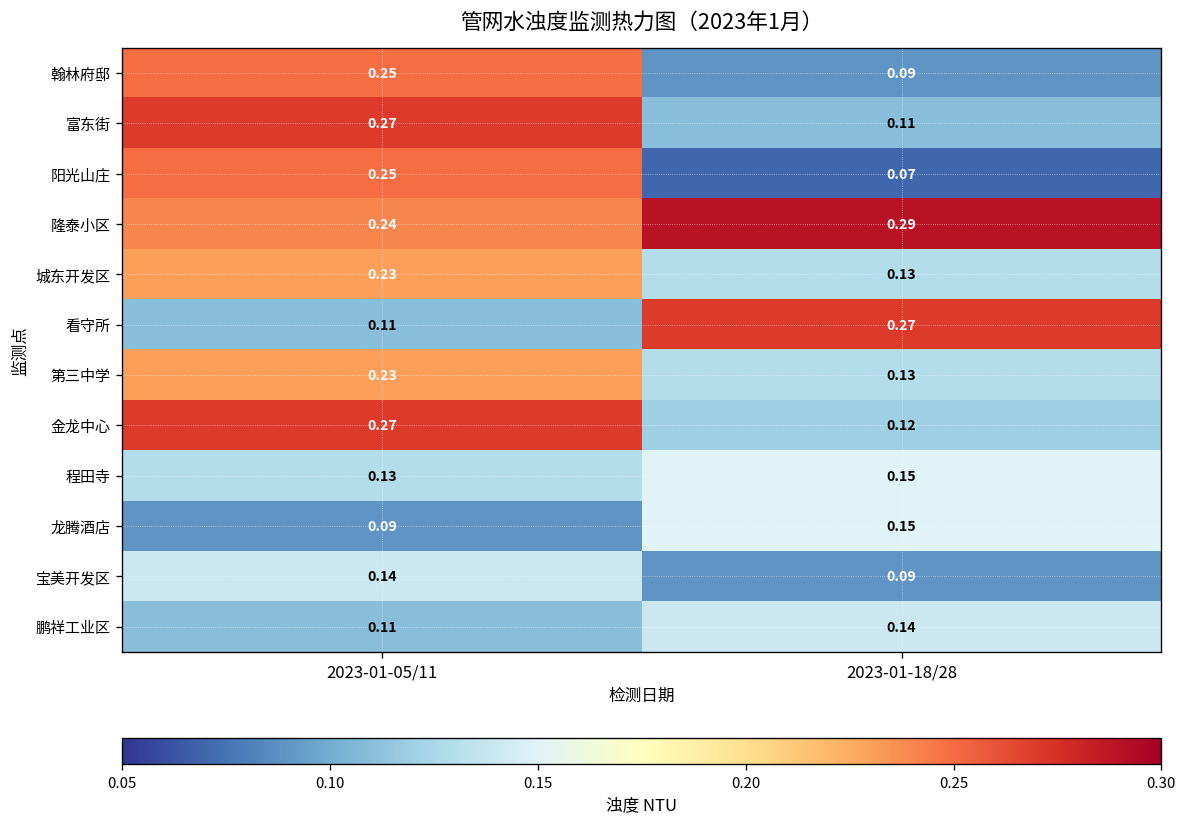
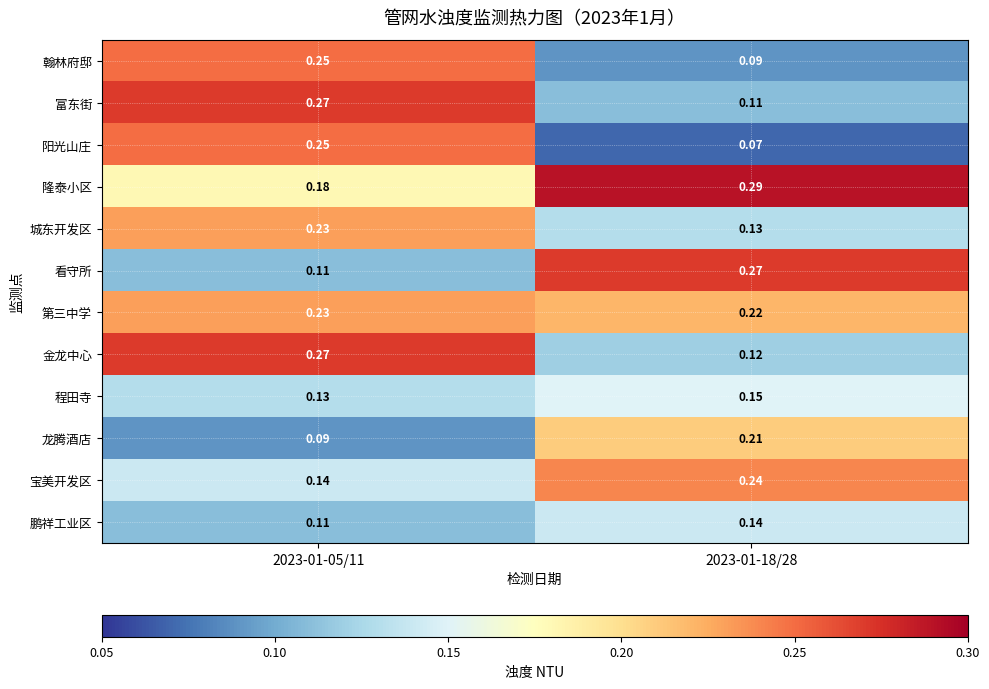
  {
    "翰林府邸": {
      "2023-01-05/11": 0.25,
      "2023-01-18/28": 0.09
    },
    "富东街": {
      "2023-01-05/11": 0.27,
      "2023-01-18/28": 0.11
    },
    "阳光山庄": {
      "2023-01-05/11": 0.25,
      "2023-01-18/28": 0.07
    },
    "隆泰小区": {
-     "2023-01-05/11": 0.24,
+     "2023-01-05/11": 0.18,
      "2023-01-18/28": 0.29
    },
    "城东开发区": {
      "2023-01-05/11": 0.23,
      "2023-01-18/28": 0.13
    },
    "看守所": {
      "2023-01-05/11": 0.11,
      "2023-01-18/28": 0.27
    },
    "第三中学": {
      "2023-01-05/11": 0.23,
-     "2023-01-18/28": 0.13
+     "2023-01-18/28": 0.22
    },
    "金龙中心": {
      "2023-01-05/11": 0.27,
      "2023-01-18/28": 0.12
    },
    "程田寺": {
      "2023-01-05/11": 0.13,
      "2023-01-18/28": 0.15
    },
    "龙腾酒店": {
      "2023-01-05/11": 0.09,
-     "2023-01-18/28": 0.15
+     "2023-01-18/28": 0.21
    },
    "宝美开发区": {
      "2023-01-05/11": 0.14,
-     "2023-01-18/28": 0.09
+     "2023-01-18/28": 0.24
    },
    "鹏祥工业区": {
      "2023-01-05/11": 0.11,
      "2023-01-18/28": 0.14
    }
  }
